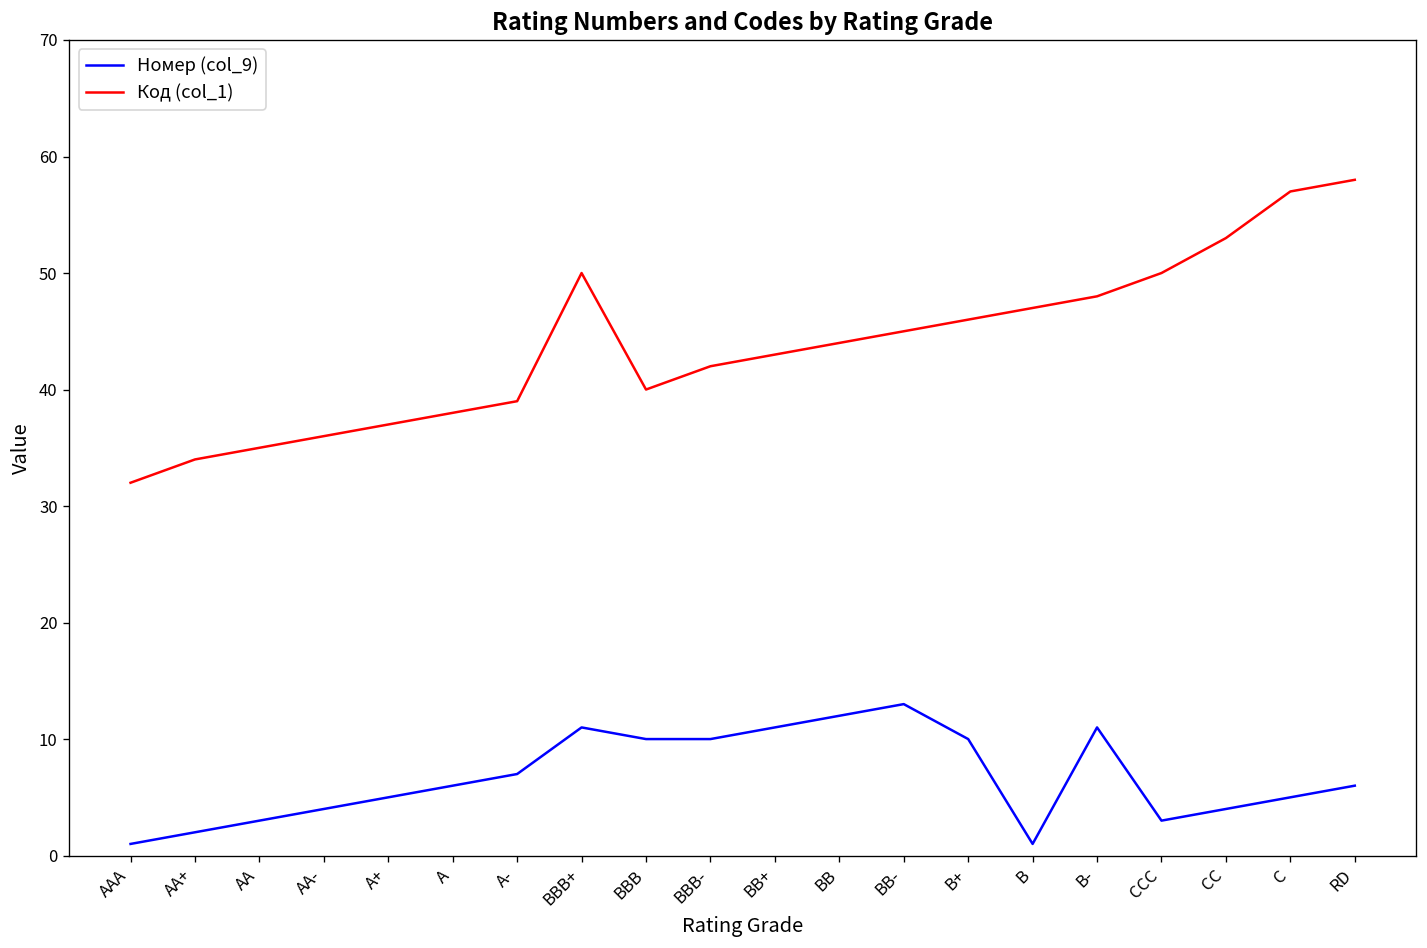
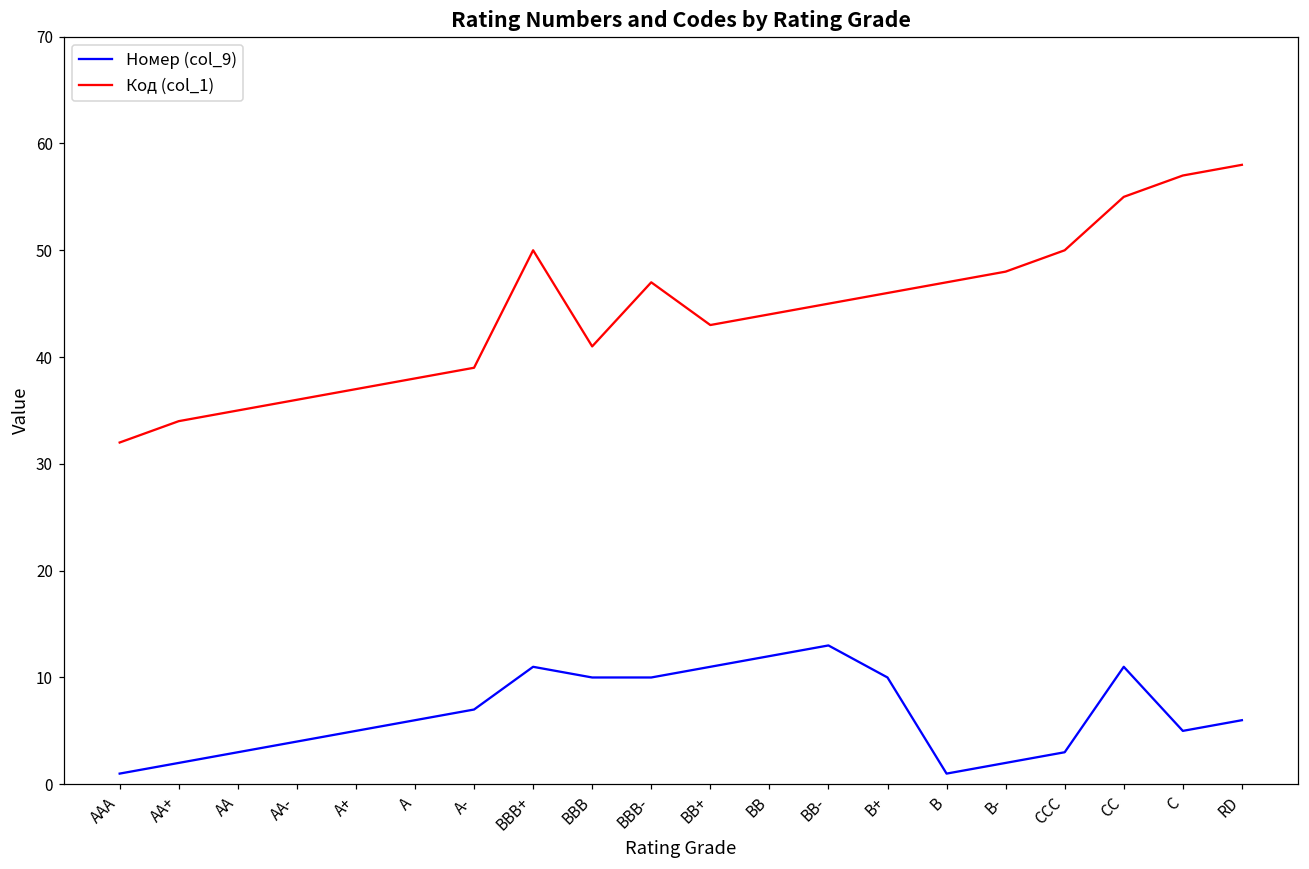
  {
    "Номер (col_9)": {
      "AAA": 1,
      "AA+": 2,
      "AA": 3,
      "AA-": 4,
      "A+": 5,
      "A": 6,
      "A-": 7,
      "BBB+": 11,
      "BBB": 10,
      "BBB-": 10,
      "BB+": 11,
      "BB": 12,
      "BB-": 13,
      "B+": 10,
      "B": 1,
-     "B-": 11,
+     "B-": 2,
      "CCC": 3,
-     "CC": 4,
+     "CC": 11,
      "C": 5,
      "RD": 6
    },
    "Код (col_1)": {
      "AAA": 32,
      "AA+": 34,
      "AA": 35,
      "AA-": 36,
      "A+": 37,
      "A": 38,
      "A-": 39,
      "BBB+": 50,
-     "BBB": 40,
-     "BBB-": 42,
+     "BBB": 41,
+     "BBB-": 47,
      "BB+": 43,
      "BB": 44,
      "BB-": 45,
      "B+": 46,
      "B": 47,
      "B-": 48,
      "CCC": 50,
-     "CC": 53,
+     "CC": 55,
      "C": 57,
      "RD": 58
    }
  }
